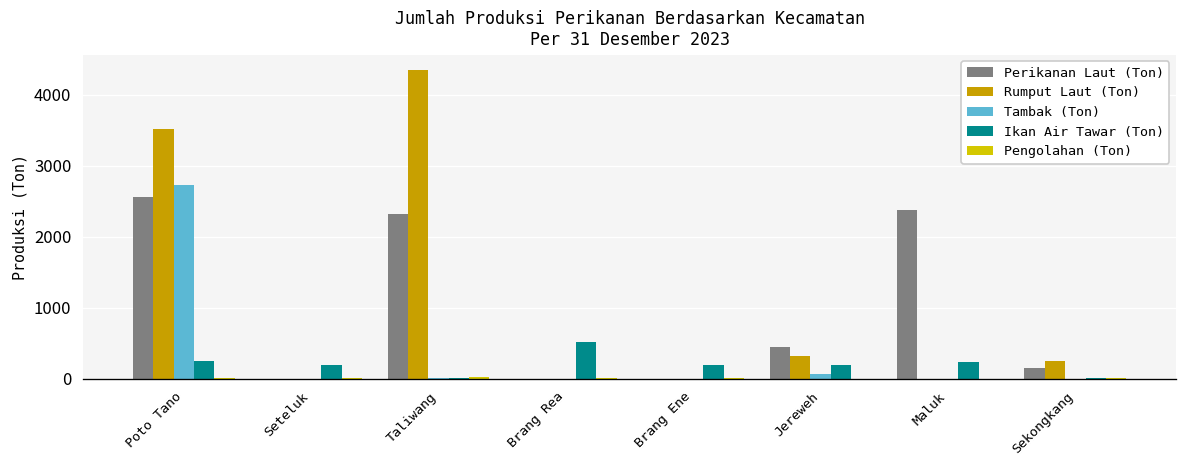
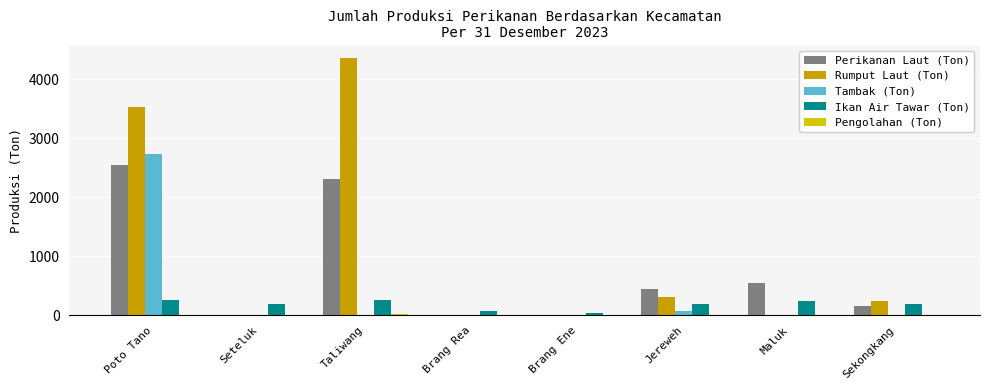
  {
    "Perikanan Laut (Ton)": {
      "Poto Tano": 2600,
      "Seteluk": 0,
      "Taliwang": 2300,
      "Brang Rea": 0,
      "Brang Ene": 0,
      "Jereweh": 400,
-     "Maluk": 2400,
+     "Maluk": 600,
      "Sekongkang": 200
    },
    "Tambak (Ton)": {
      "Poto Tano": 2700,
      "Seteluk": 0,
      "Brang Rea": 0,
      "Brang Ene": 0,
      "Jereweh": 100,
      "Maluk": 0,
      "Sekongkang": 0
    },
    "Ikan Air Tawar (Ton)": {
      "Poto Tano": 300,
      "Seteluk": 200,
-     "Taliwang": 0,
-     "Brang Rea": 500,
-     "Brang Ene": 200,
+     "Taliwang": 300,
+     "Brang Rea": 100,
+     "Brang Ene": 0,
      "Jereweh": 200,
      "Maluk": 200,
-     "Sekongkang": 0
+     "Sekongkang": 200
    }
  }
